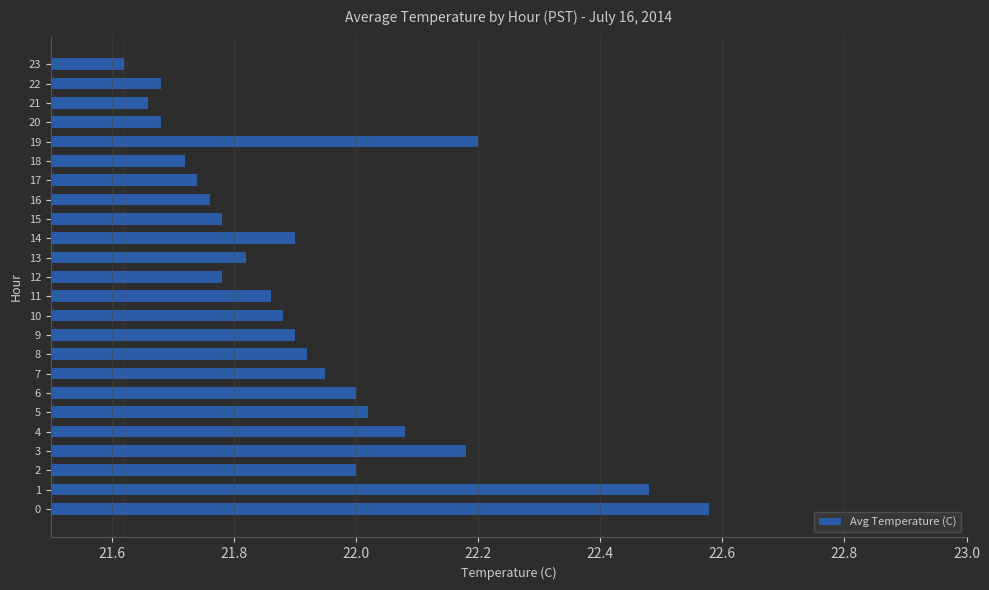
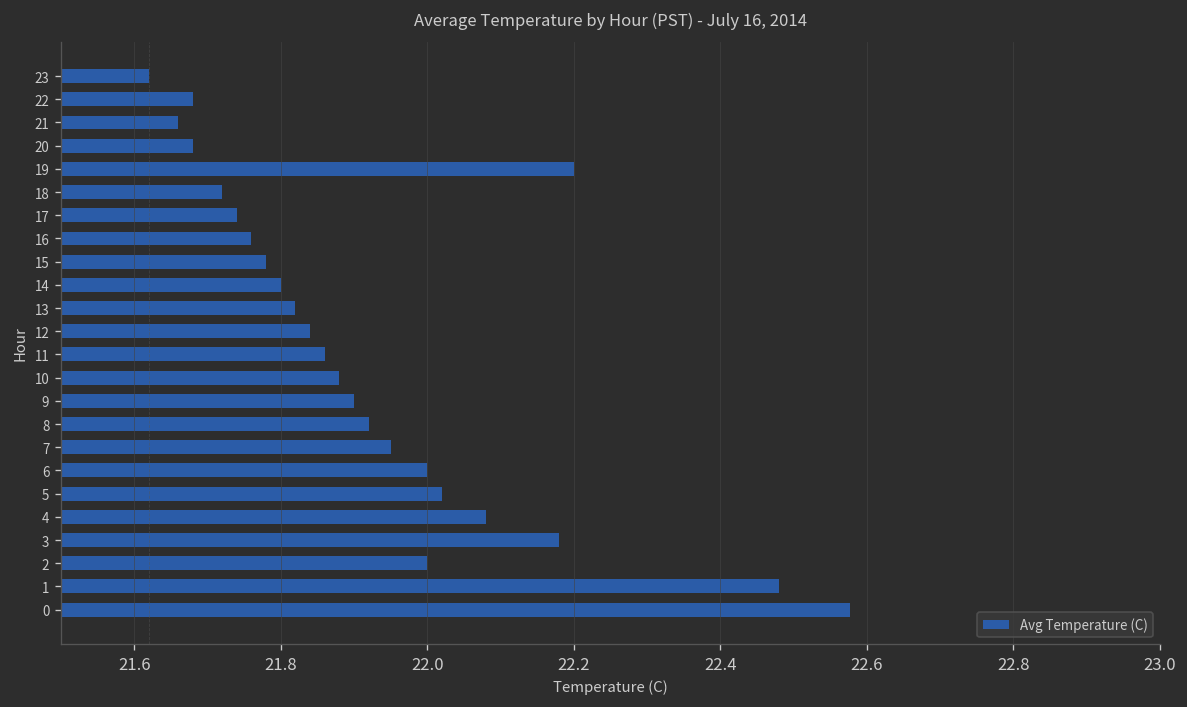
  {
    "23": 21.62,
    "22": 21.68,
    "21": 21.66,
    "20": 21.68,
    "19": 22.20,
    "18": 21.72,
    "17": 21.74,
    "16": 21.76,
    "15": 21.78,
-   "14": 21.9,
+   "14": 21.8,
    "13": 21.82,
-   "12": 21.78,
+   "12": 21.84,
    "11": 21.86,
    "10": 21.88,
    "9": 21.90,
    "8": 21.92,
    "7": 21.95,
    "6": 22.00,
    "5": 22.02,
    "4": 22.08,
    "3": 22.18,
    "2": 22.00,
    "1": 22.48,
    "0": 22.58
  }
